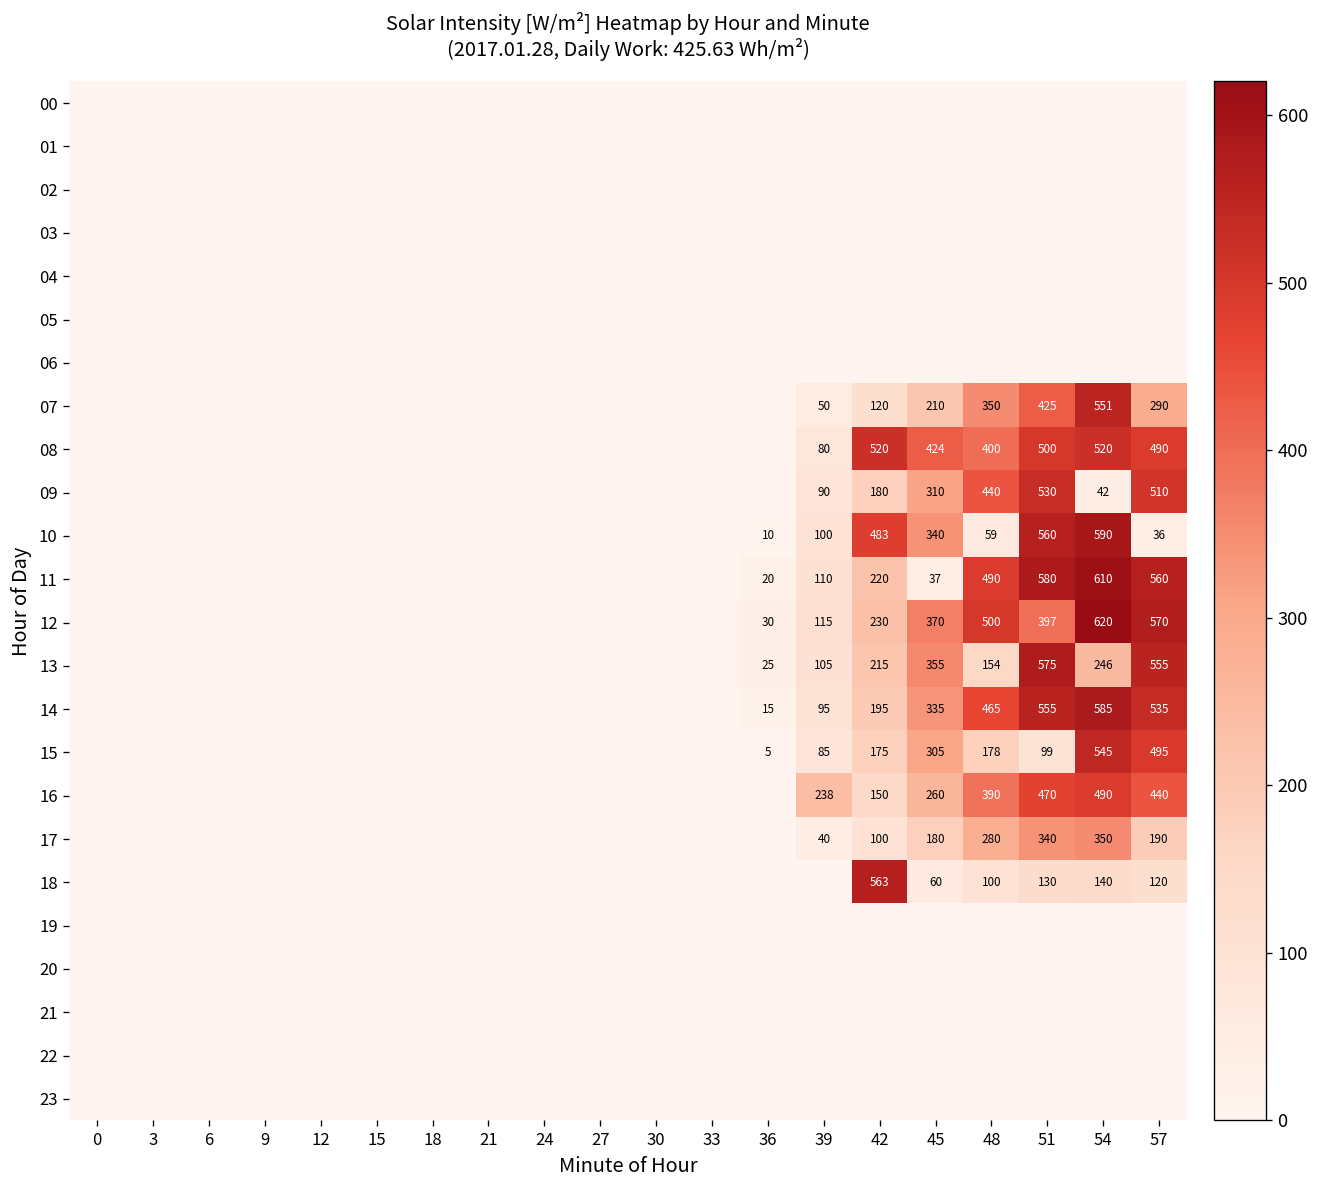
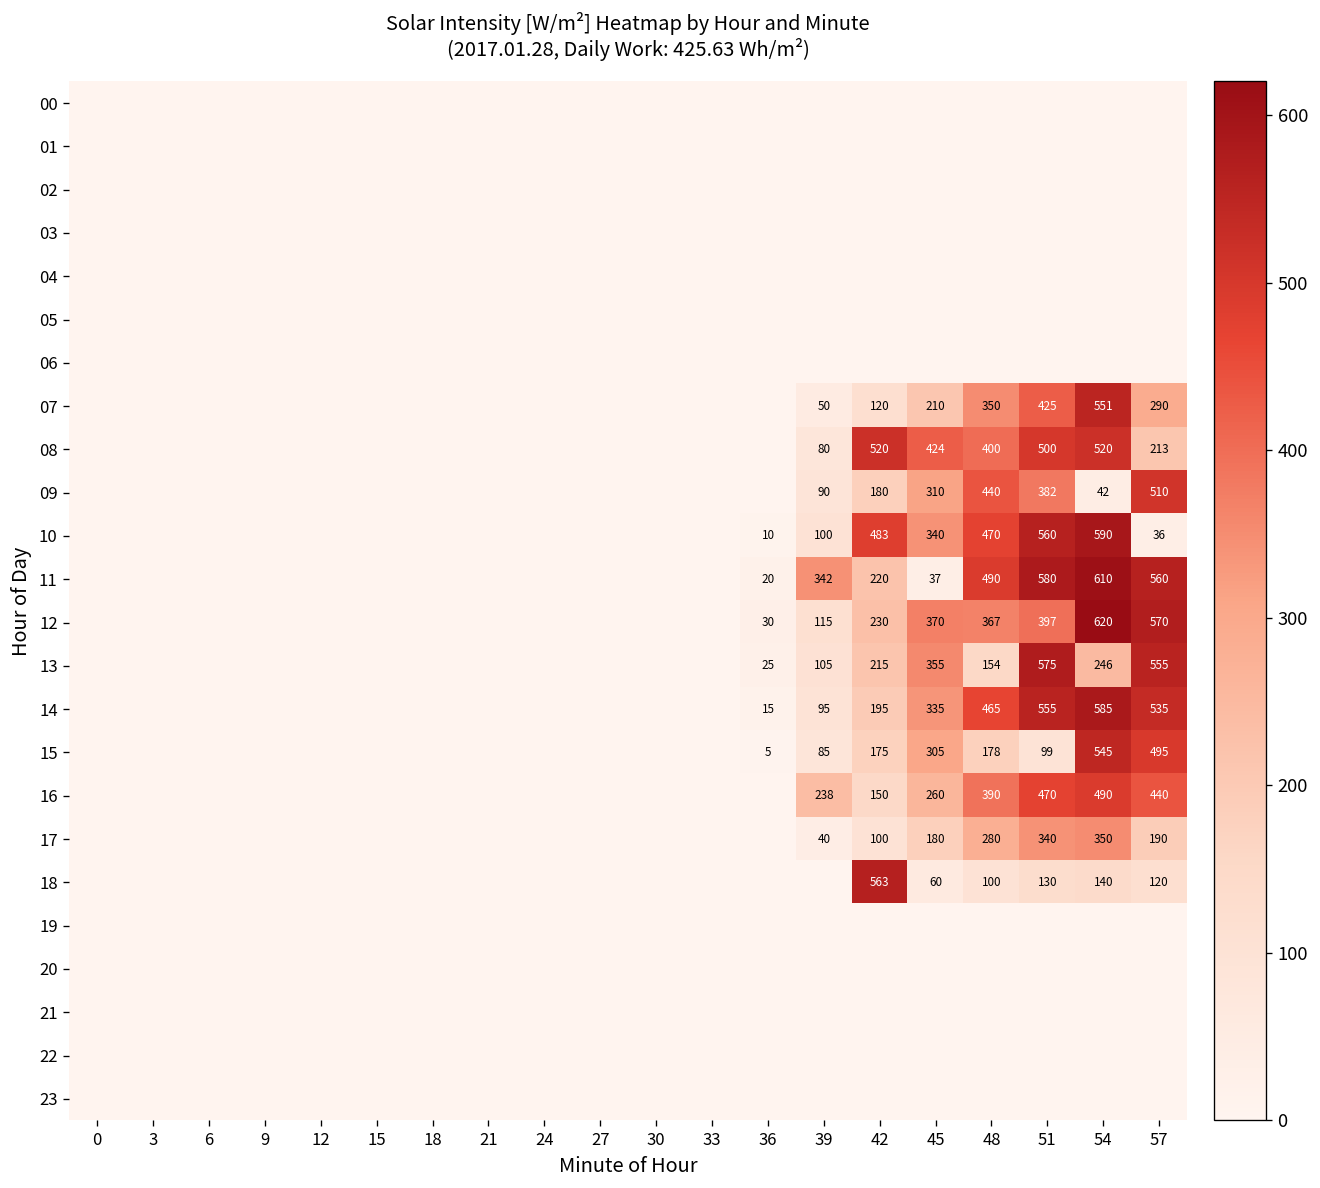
  {
    "07": {
      "39": 50,
      "42": 120,
      "45": 210,
      "48": 350,
      "51": 425,
      "54": 551,
      "57": 290
    },
    "08": {
      "39": 80,
      "42": 520,
      "45": 424,
      "48": 400,
      "51": 500,
      "54": 520,
-     "57": 490
+     "57": 213
    },
    "09": {
      "39": 90,
      "42": 180,
      "45": 310,
      "48": 440,
-     "51": 530,
+     "51": 382,
      "54": 42,
      "57": 510
    },
    "10": {
      "36": 10,
      "39": 100,
      "42": 483,
      "45": 340,
-     "48": 59,
+     "48": 470,
      "51": 560,
      "54": 590,
      "57": 36
    },
    "11": {
      "36": 20,
-     "39": 110,
+     "39": 342,
      "42": 220,
      "45": 37,
      "48": 490,
      "51": 580,
      "54": 610,
      "57": 560
    },
    "12": {
      "36": 30,
      "39": 115,
      "42": 230,
      "45": 370,
-     "48": 500,
+     "48": 367,
      "51": 397,
      "54": 620,
      "57": 570
    },
    "13": {
      "36": 25,
      "39": 105,
      "42": 215,
      "45": 355,
      "48": 154,
      "51": 575,
      "54": 246,
      "57": 555
    },
    "14": {
      "36": 15,
      "39": 95,
      "42": 195,
      "45": 335,
      "48": 465,
      "51": 555,
      "54": 585,
      "57": 535
    },
    "15": {
      "36": 5,
      "39": 85,
      "42": 175,
      "45": 305,
      "48": 178,
      "51": 99,
      "54": 545,
      "57": 495
    },
    "16": {
      "39": 238,
      "42": 150,
      "45": 260,
      "48": 390,
      "51": 470,
      "54": 490,
      "57": 440
    },
    "17": {
      "39": 40,
      "42": 100,
      "45": 180,
      "48": 280,
      "51": 340,
      "54": 350,
      "57": 190
    },
    "18": {
      "42": 563,
      "45": 60,
      "48": 100,
      "51": 130,
      "54": 140,
      "57": 120
    }
  }
